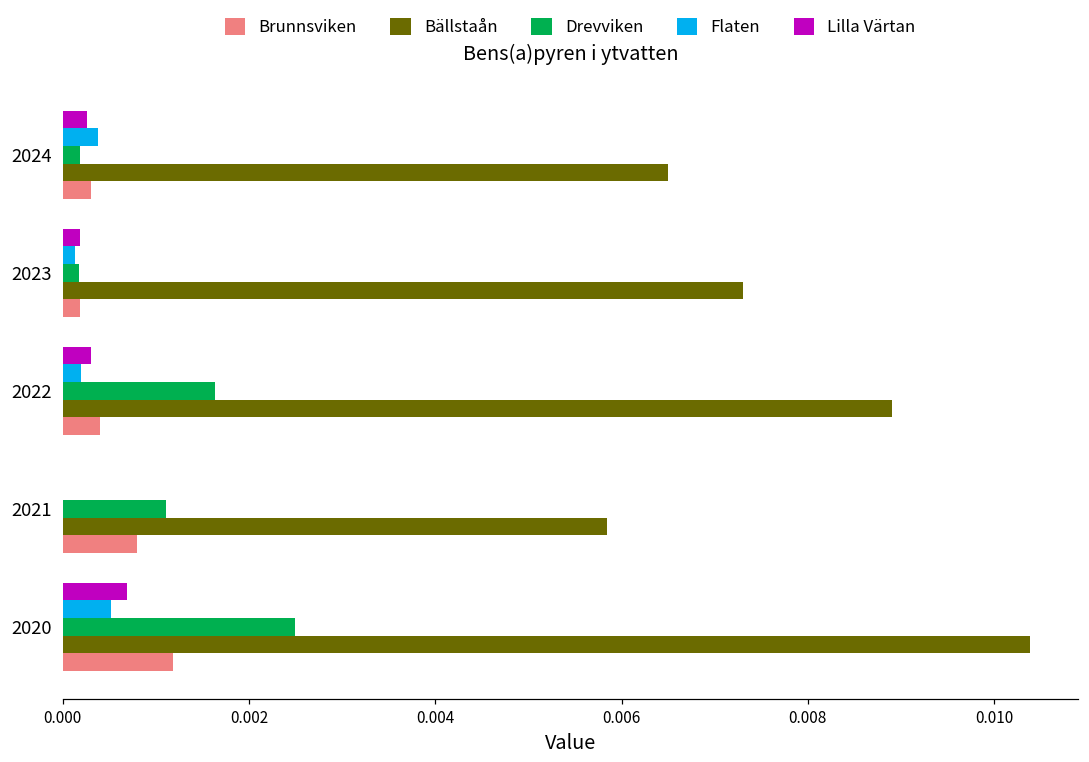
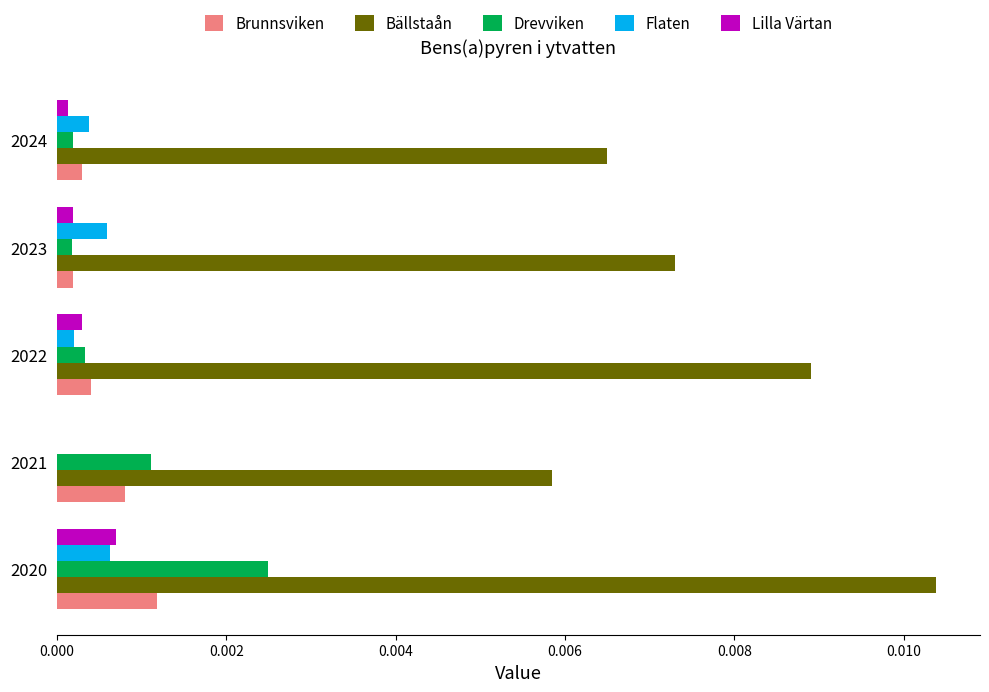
  {
    "Brunnsviken": {
      "2024": 0.0003,
      "2023": 0.0002,
      "2022": 0.0004,
      "2021": 0.0008,
      "2020": 0.0012
    },
    "Bällstaån": {
      "2024": 0.0065,
      "2023": 0.0073,
      "2022": 0.0089,
      "2021": 0.0058,
      "2020": 0.0104
    },
    "Drevviken": {
      "2024": 0.0002,
      "2023": 0.0002,
-     "2022": 0.0016,
+     "2022": 0.0003,
      "2021": 0.0011,
      "2020": 0.0025
    },
    "Flaten": {
      "2024": 0.0004,
-     "2023": 0.0001,
+     "2023": 0.0006,
      "2022": 0.0002,
      "2021": 0.0000,
-     "2020": 0.0005
+     "2020": 0.0006
    },
    "Lilla Värtan": {
-     "2024": 0.0003,
+     "2024": 0.0001,
      "2023": 0.0002,
      "2022": 0.0003,
      "2021": 0.0000,
      "2020": 0.0007
    }
  }
